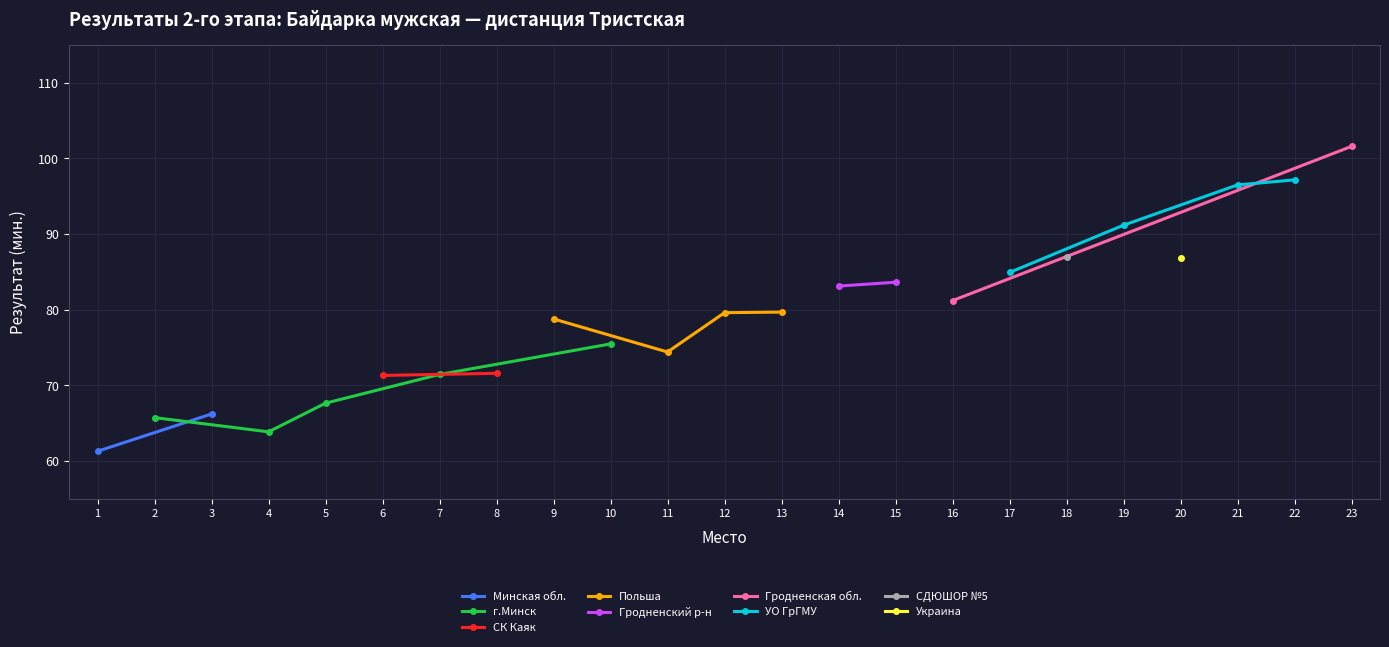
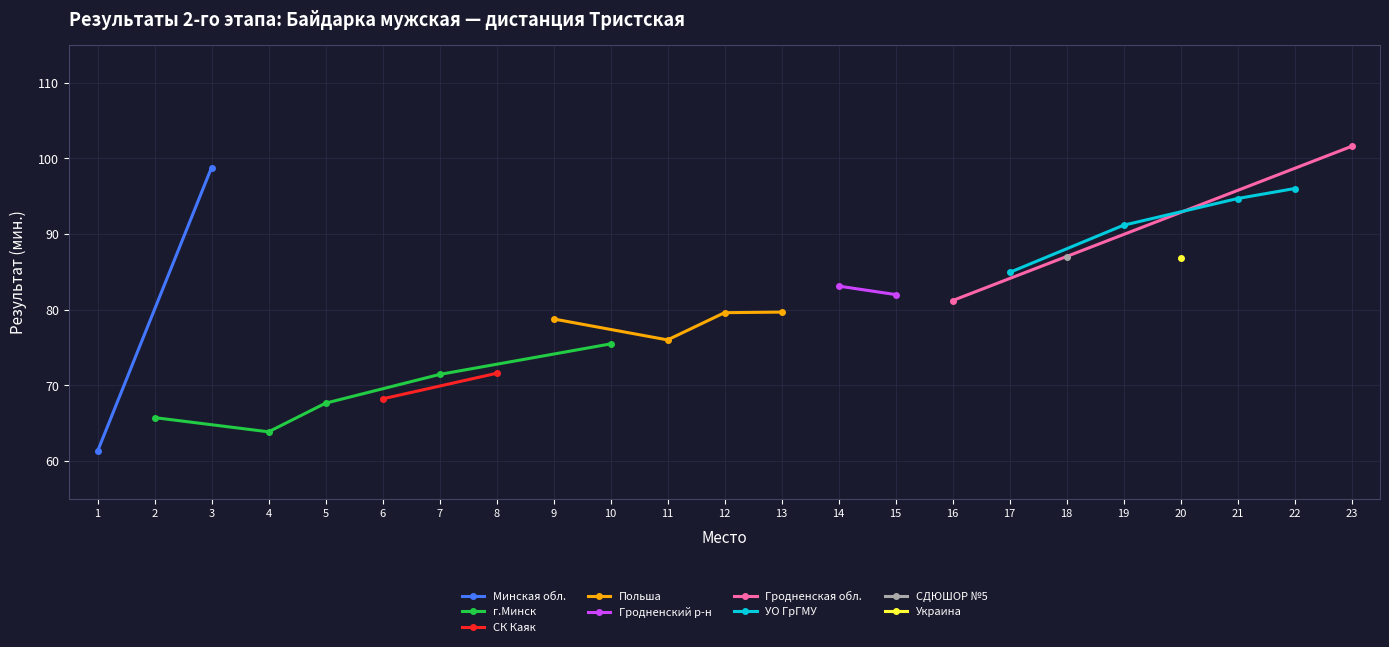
  {
    "Минская обл.": {
      "1": 61,
-     "3": 66
+     "3": 99
    },
    "г.Минск": {
      "2": 66,
      "4": 64,
      "5": 68,
      "7": 71,
      "10": 75
    },
    "СК Каяк": {
-     "6": 71,
+     "6": 68,
      "8": 72
    },
    "Польша": {
      "9": 79,
-     "11": 74,
+     "11": 76,
      "12": 80,
      "13": 80
    },
    "Гродненский р-н": {
      "14": 83,
-     "15": 84
+     "15": 82
    },
    "Гродненская обл.": {
      "16": 81,
      "23": 102
    },
    "УО ГрГМУ": {
      "17": 85,
      "19": 91,
-     "21": 97,
-     "22": 97
+     "21": 95,
+     "22": 96
    },
    "СДЮШОР №5": {
      "18": 87
    },
    "Украина": {
      "20": 87
    }
  }
